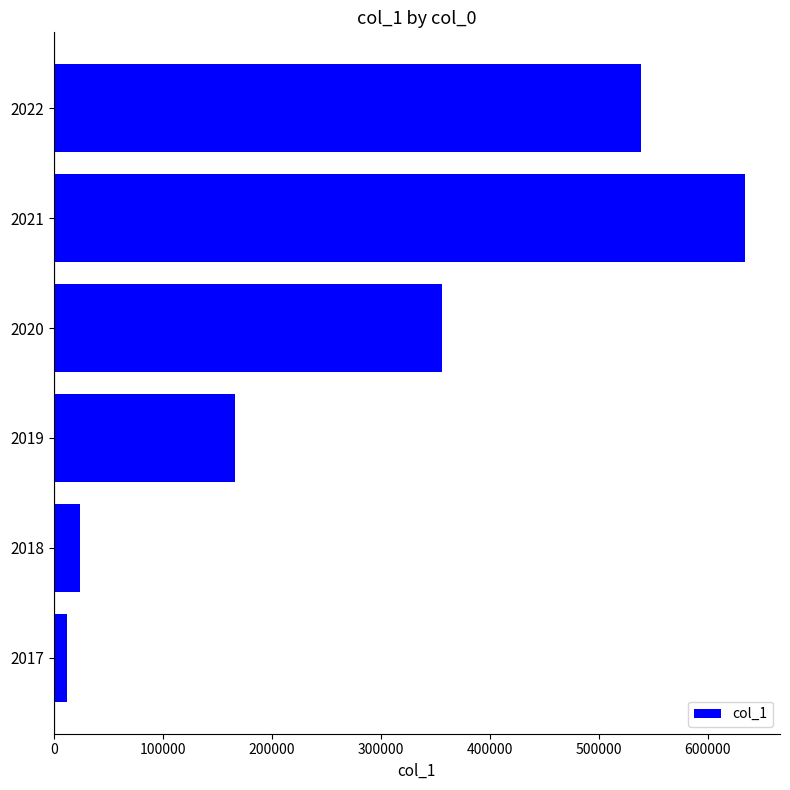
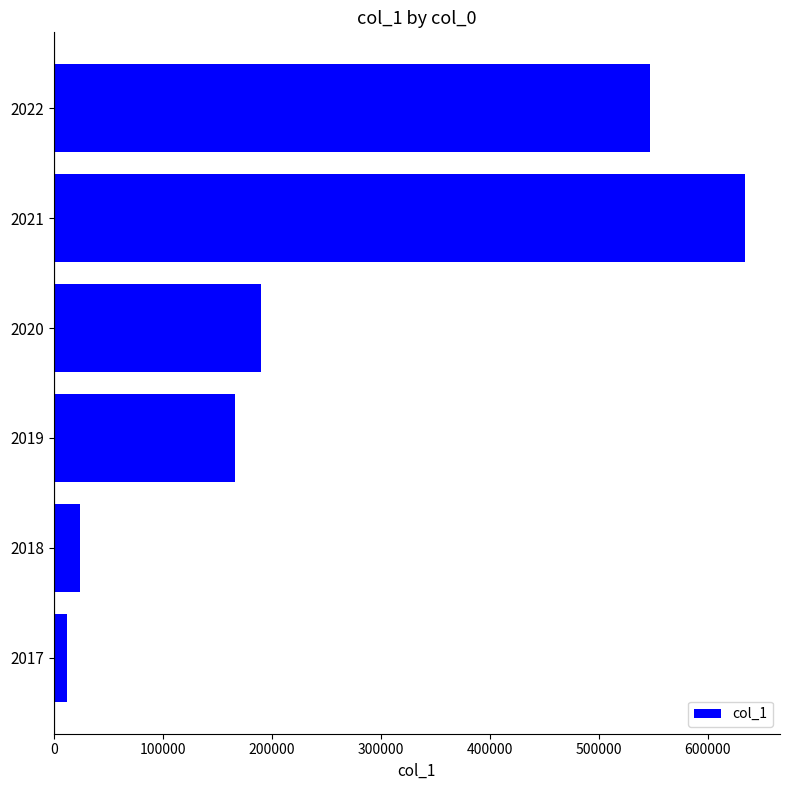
  {
-   "2022": 539000,
+   "2022": 547000,
    "2021": 635000,
-   "2020": 356000,
+   "2020": 190000,
    "2019": 167000,
    "2018": 24000,
    "2017": 12000
  }
